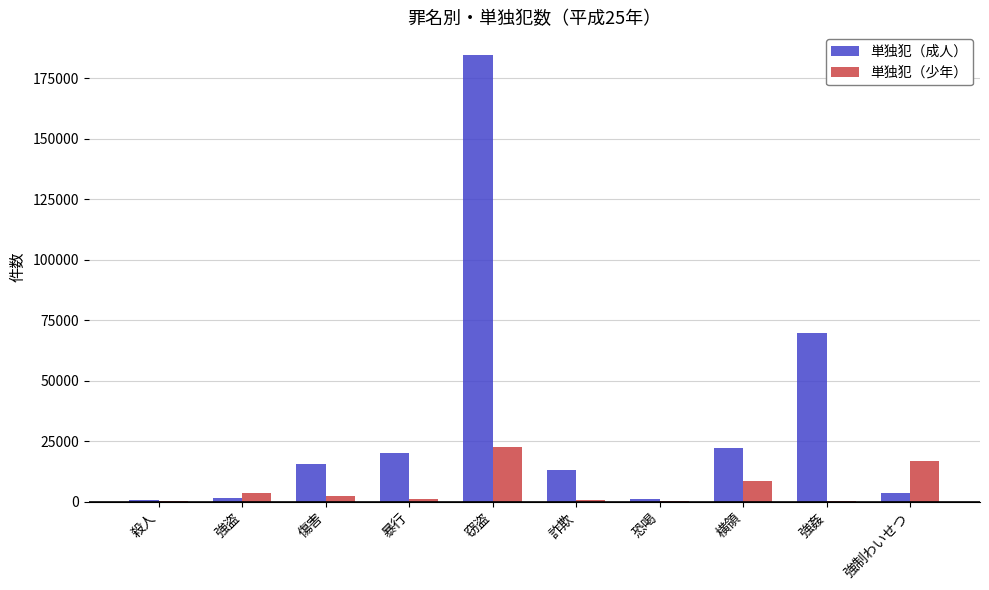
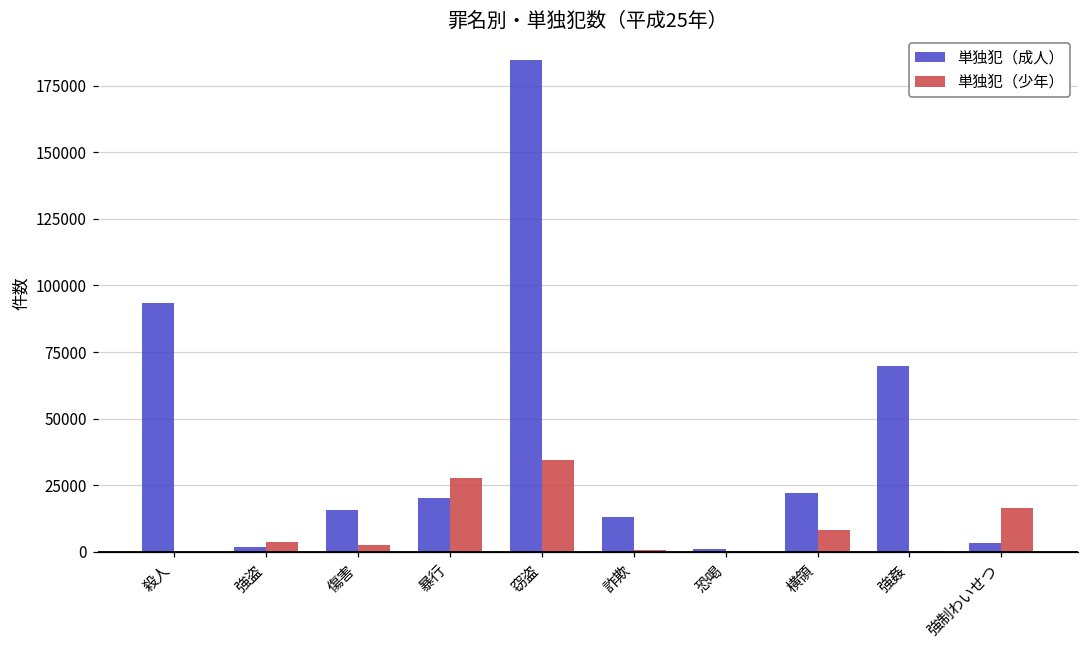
  {
    "単独犯（成人）": {
-     "殺人": 1000,
+     "殺人": 94000,
      "強盗": 2000,
      "傷害": 15000,
      "暴行": 20000,
      "窃盗": 185000,
      "詐欺": 13000,
      "恐喝": 1000,
      "横領": 22000,
      "強姦": 70000,
      "強制わいせつ": 3000
    },
    "単独犯（少年）": {
      "強盗": 4000,
      "傷害": 2000,
-     "暴行": 1000,
-     "窃盗": 22000,
+     "暴行": 28000,
+     "窃盗": 34000,
      "横領": 8000,
      "強制わいせつ": 17000
    }
  }
